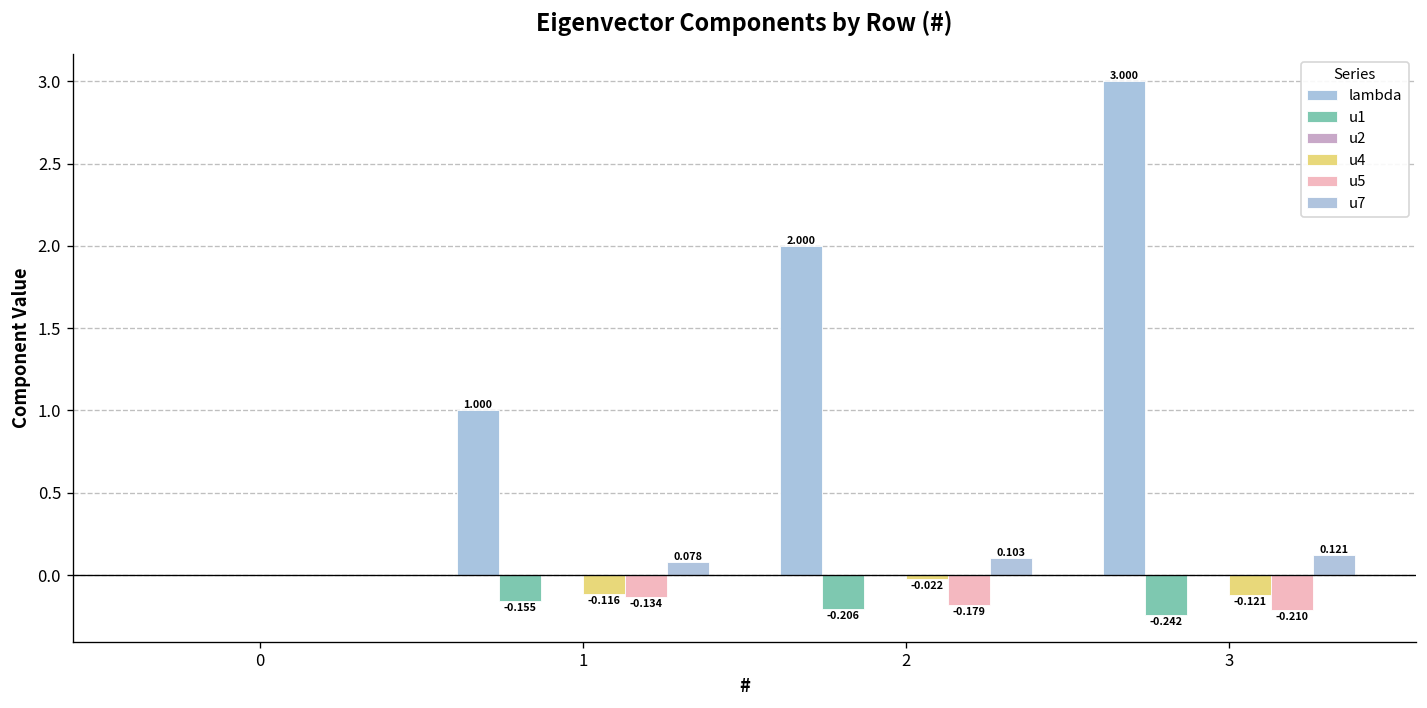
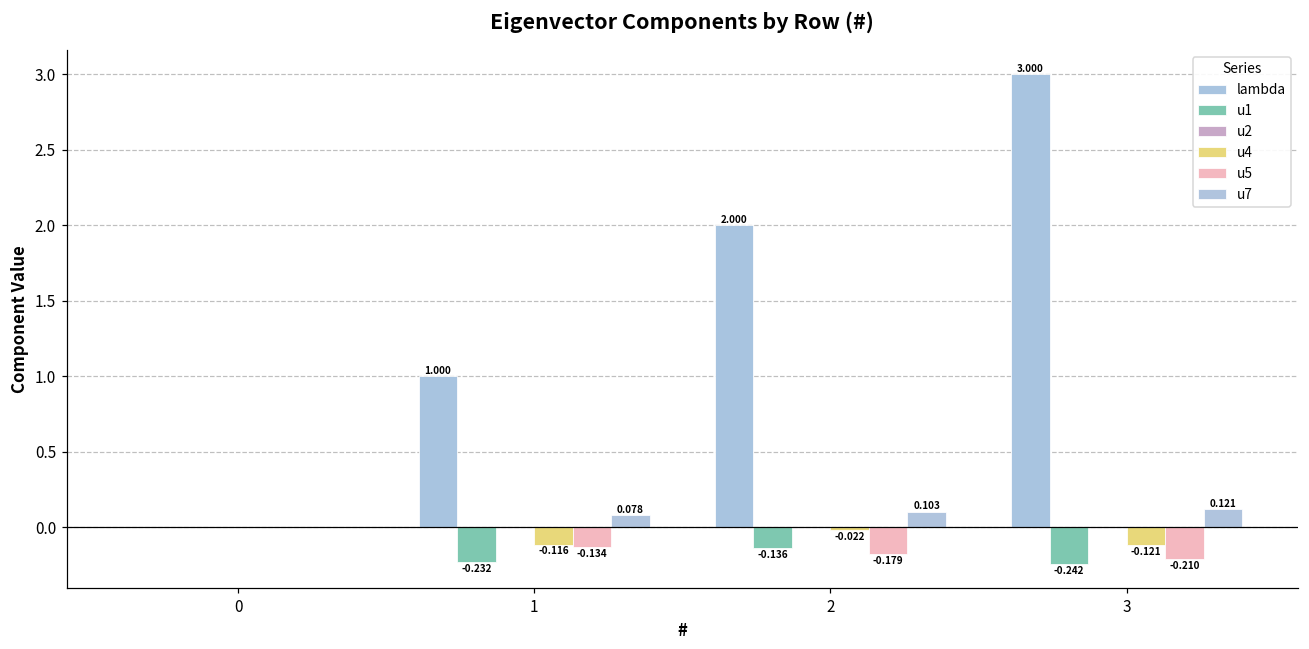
  {
    "u1": {
-     "1": -0.155,
-     "2": -0.206,
+     "1": -0.232,
+     "2": -0.136,
      "3": -0.242
    },
    "u4": {
      "1": -0.116,
      "2": -0.022,
      "3": -0.121
    }
  }
